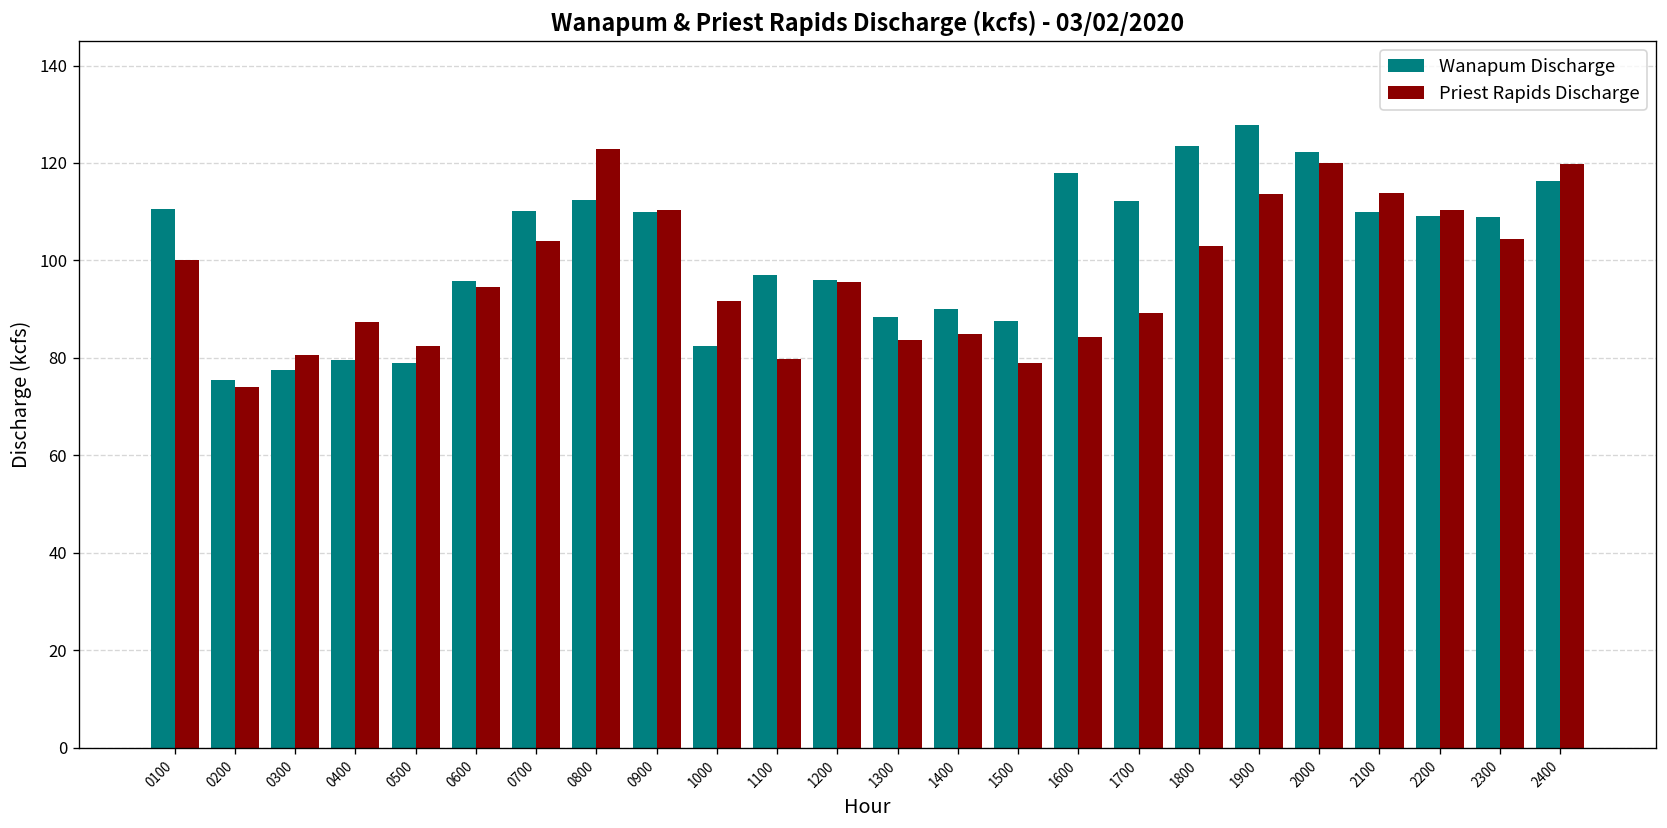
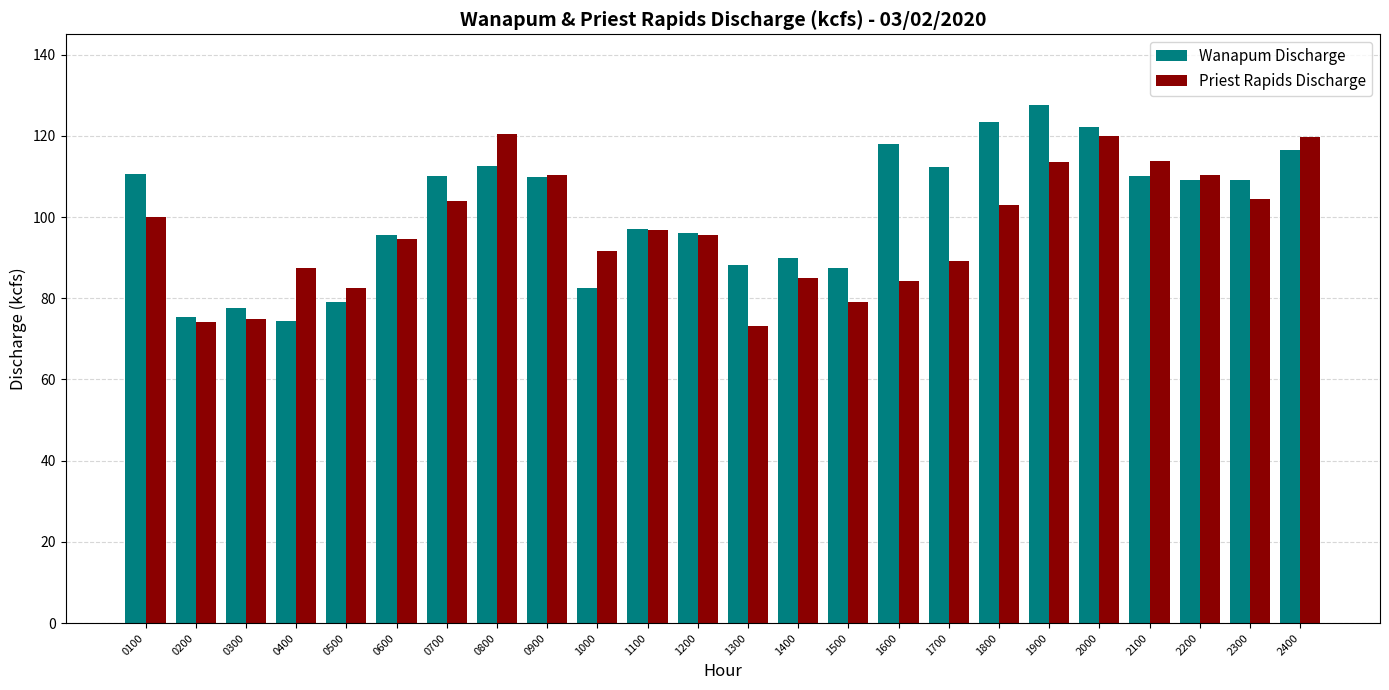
  {
    "Wanapum Discharge": {
      "0100": 111,
      "0200": 75,
      "0300": 78,
-     "0400": 80,
+     "0400": 74,
      "0500": 79,
      "0600": 96,
      "0700": 110,
      "0800": 113,
      "0900": 110,
      "1000": 83,
      "1100": 97,
      "1200": 96,
      "1300": 88,
      "1400": 90,
      "1500": 88,
      "1600": 118,
      "1700": 112,
      "1800": 123,
      "1900": 128,
      "2000": 122,
      "2100": 110,
      "2200": 109,
      "2300": 109,
      "2400": 116
    },
    "Priest Rapids Discharge": {
      "0100": 100,
      "0200": 74,
-     "0300": 81,
+     "0300": 75,
      "0400": 87,
      "0500": 83,
      "0600": 95,
      "0700": 104,
-     "0800": 123,
+     "0800": 120,
      "0900": 110,
      "1000": 92,
-     "1100": 80,
+     "1100": 97,
      "1200": 96,
-     "1300": 84,
+     "1300": 73,
      "1400": 85,
      "1500": 79,
      "1600": 84,
      "1700": 89,
      "1800": 103,
      "1900": 114,
      "2000": 120,
      "2100": 114,
      "2200": 110,
      "2300": 105,
      "2400": 120
    }
  }
